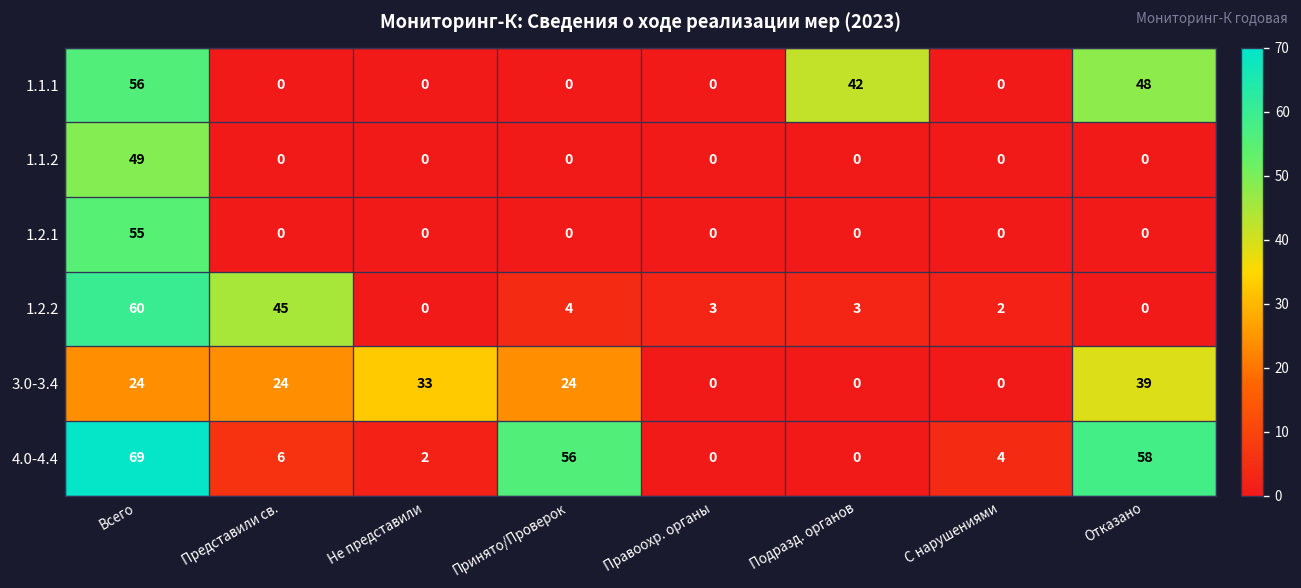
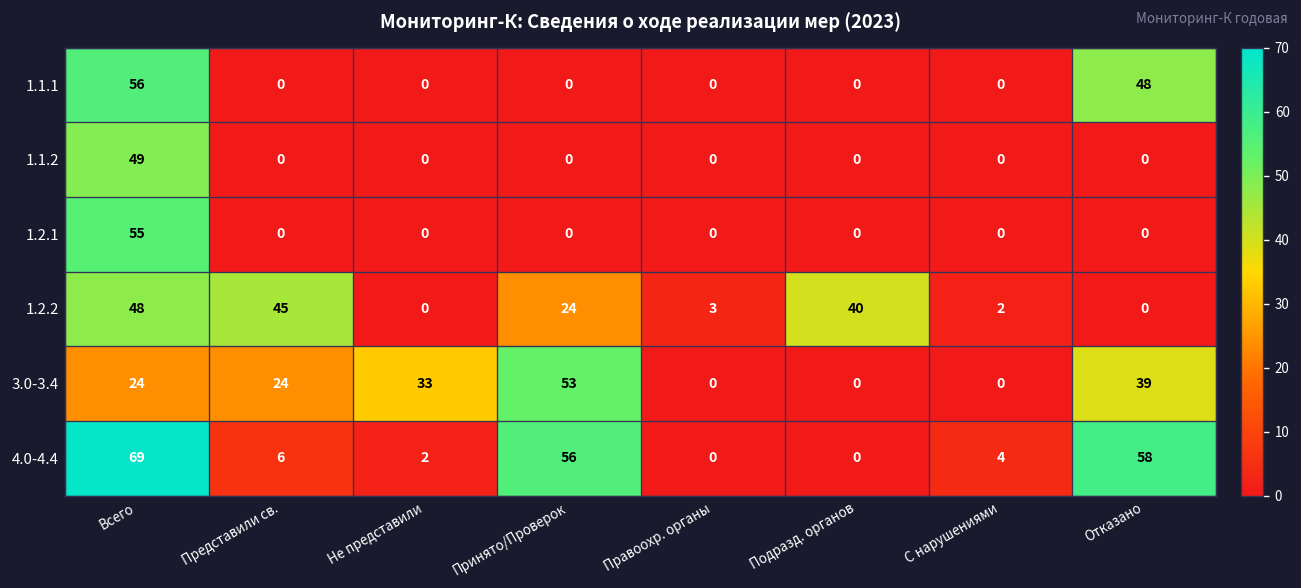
  {
    "1.1.1": {
      "Всего": 56,
      "Представили св.": 0,
      "Не представили": 0,
      "Принято/Проверок": 0,
      "Правоохр. органы": 0,
-     "Подразд. органов": 42,
+     "Подразд. органов": 0,
      "С нарушениями": 0,
      "Отказано": 48
    },
    "1.1.2": {
      "Всего": 49,
      "Представили св.": 0,
      "Не представили": 0,
      "Принято/Проверок": 0,
      "Правоохр. органы": 0,
      "Подразд. органов": 0,
      "С нарушениями": 0,
      "Отказано": 0
    },
    "1.2.1": {
      "Всего": 55,
      "Представили св.": 0,
      "Не представили": 0,
      "Принято/Проверок": 0,
      "Правоохр. органы": 0,
      "Подразд. органов": 0,
      "С нарушениями": 0,
      "Отказано": 0
    },
    "1.2.2": {
-     "Всего": 60,
+     "Всего": 48,
      "Представили св.": 45,
      "Не представили": 0,
-     "Принято/Проверок": 4,
+     "Принято/Проверок": 24,
      "Правоохр. органы": 3,
-     "Подразд. органов": 3,
+     "Подразд. органов": 40,
      "С нарушениями": 2,
      "Отказано": 0
    },
    "3.0-3.4": {
      "Всего": 24,
      "Представили св.": 24,
      "Не представили": 33,
-     "Принято/Проверок": 24,
+     "Принято/Проверок": 53,
      "Правоохр. органы": 0,
      "Подразд. органов": 0,
      "С нарушениями": 0,
      "Отказано": 39
    },
    "4.0-4.4": {
      "Всего": 69,
      "Представили св.": 6,
      "Не представили": 2,
      "Принято/Проверок": 56,
      "Правоохр. органы": 0,
      "Подразд. органов": 0,
      "С нарушениями": 4,
      "Отказано": 58
    }
  }
